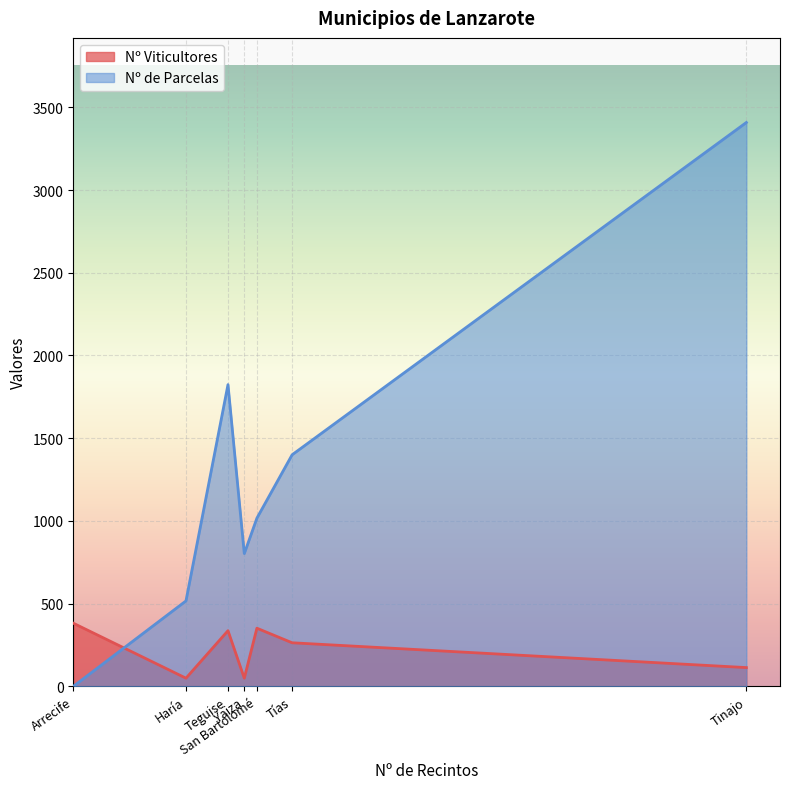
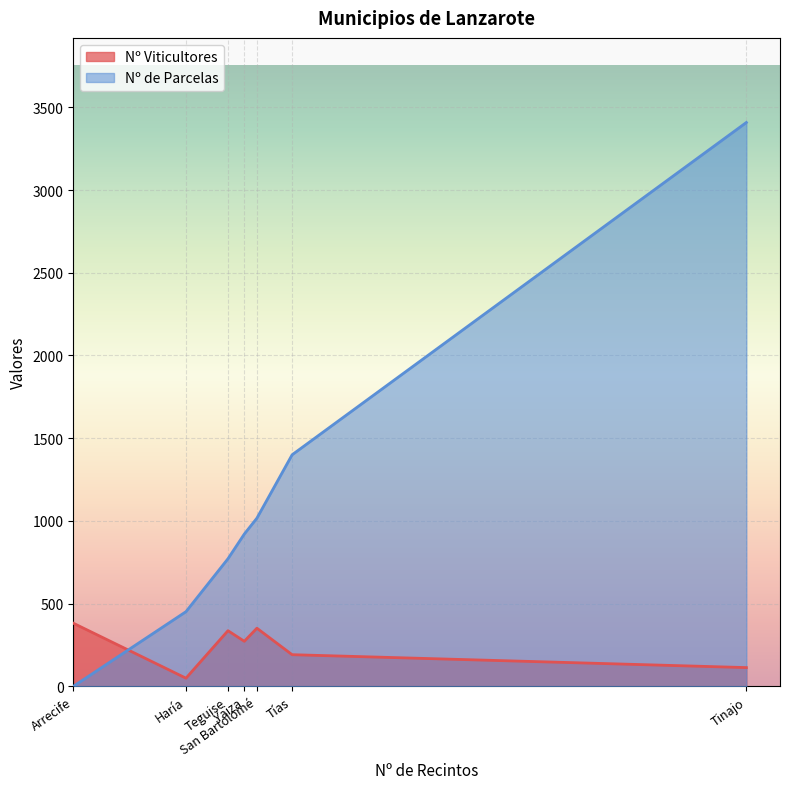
  {
    "Nº Viticultores": {
      "Arrecife": 380,
      "Haría": 50,
      "Teguise": 340,
-     "Yaiza": 50,
+     "Yaiza": 270,
      "San Bartolomé": 350,
-     "Tías": 260,
+     "Tías": 190,
      "Tinajo": 110
    },
    "Nº de Parcelas": {
      "Arrecife": 0,
-     "Haría": 520,
-     "Teguise": 1820,
-     "Yaiza": 800,
+     "Haría": 450,
+     "Teguise": 770,
+     "Yaiza": 920,
      "San Bartolomé": 1020,
      "Tías": 1400,
      "Tinajo": 3410
    }
  }
